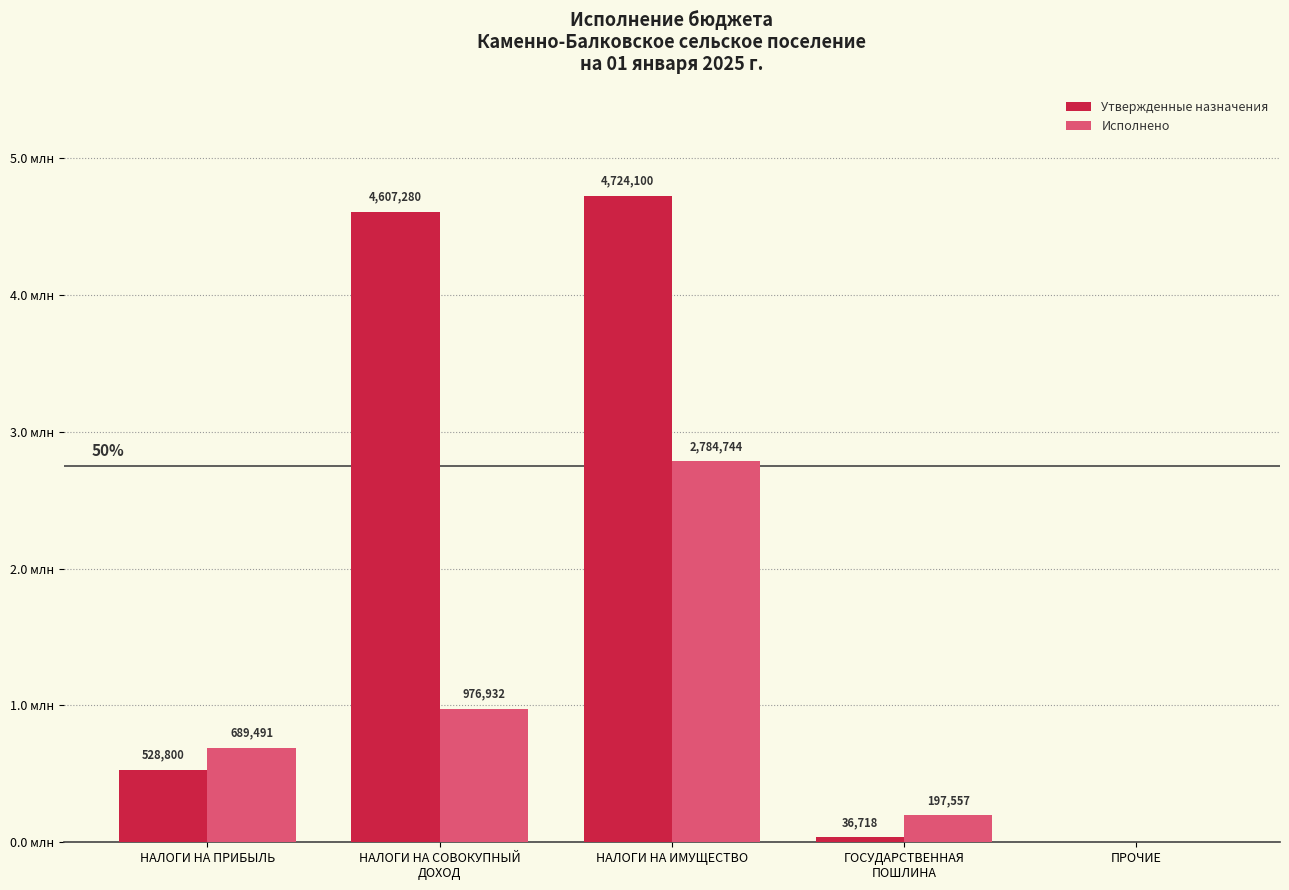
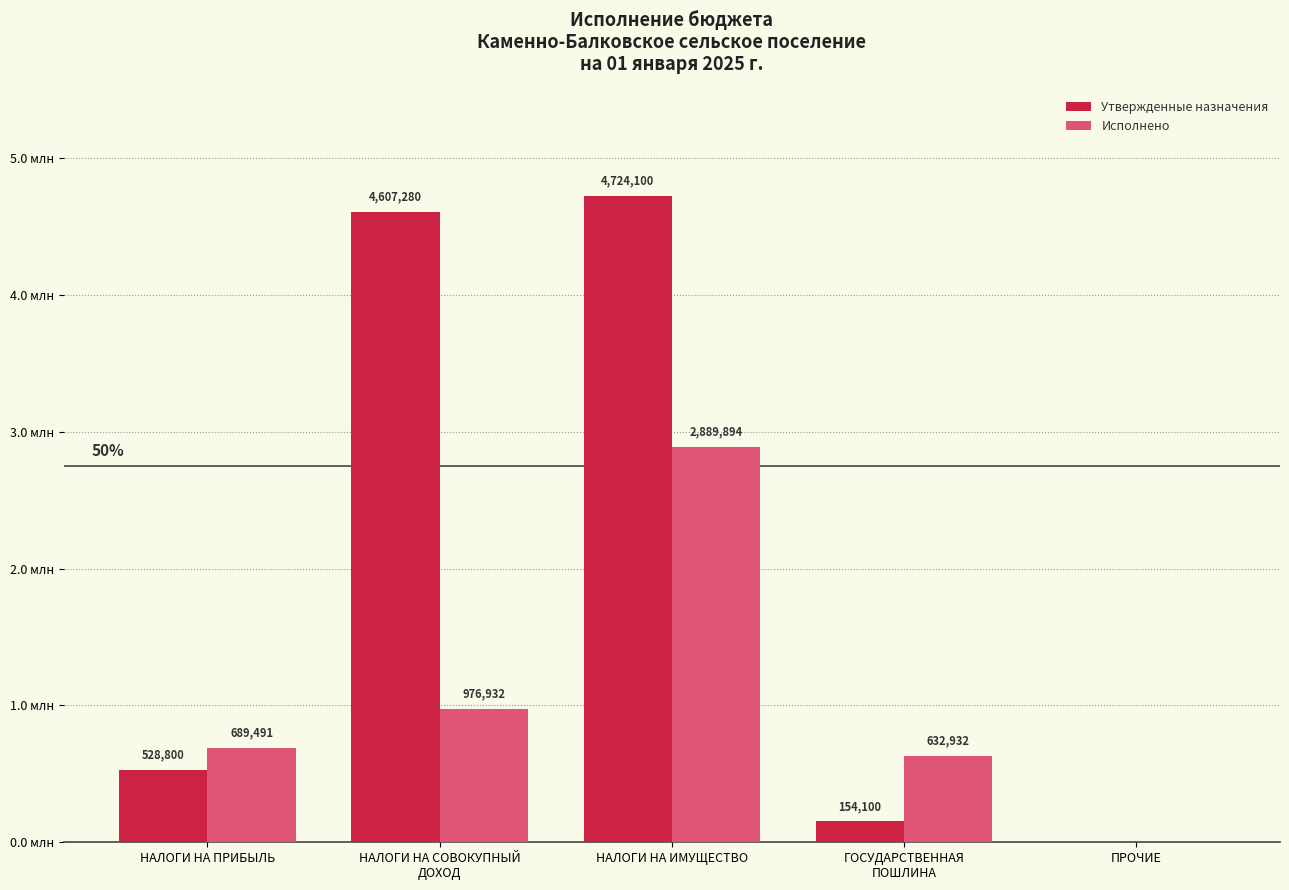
  {
    "Утвержденные назначения": {
      "НАЛОГИ НА ПРИБЫЛЬ": "528,800",
      "НАЛОГИ НА СОВОКУПНЫЙ ДОХОД": "4,607,280",
      "НАЛОГИ НА ИМУЩЕСТВО": "4,724,100",
-     "ГОСУДАРСТВЕННАЯ ПОШЛИНА": "36,718"
+     "ГОСУДАРСТВЕННАЯ ПОШЛИНА": "154,100"
    },
    "Исполнено": {
      "НАЛОГИ НА ПРИБЫЛЬ": "689,491",
      "НАЛОГИ НА СОВОКУПНЫЙ ДОХОД": "976,932",
-     "НАЛОГИ НА ИМУЩЕСТВО": "2,784,744",
-     "ГОСУДАРСТВЕННАЯ ПОШЛИНА": "197,557"
+     "НАЛОГИ НА ИМУЩЕСТВО": "2,889,894",
+     "ГОСУДАРСТВЕННАЯ ПОШЛИНА": "632,932"
    }
  }
